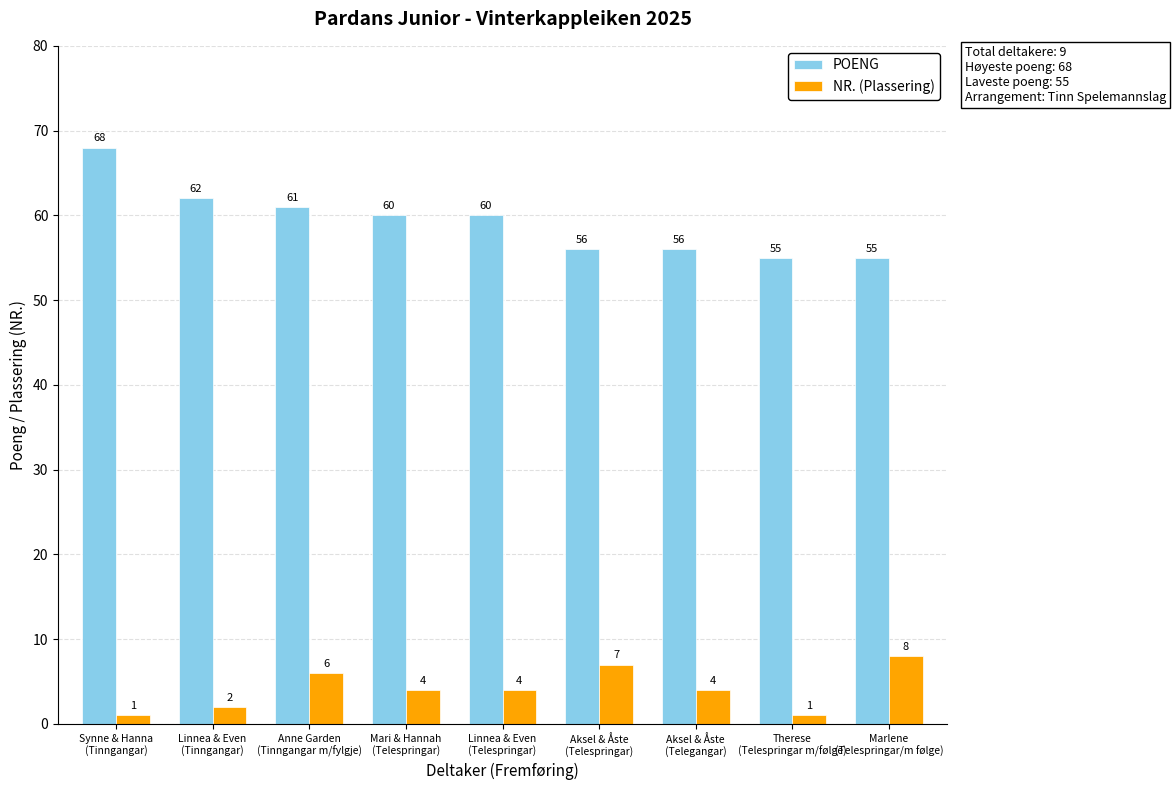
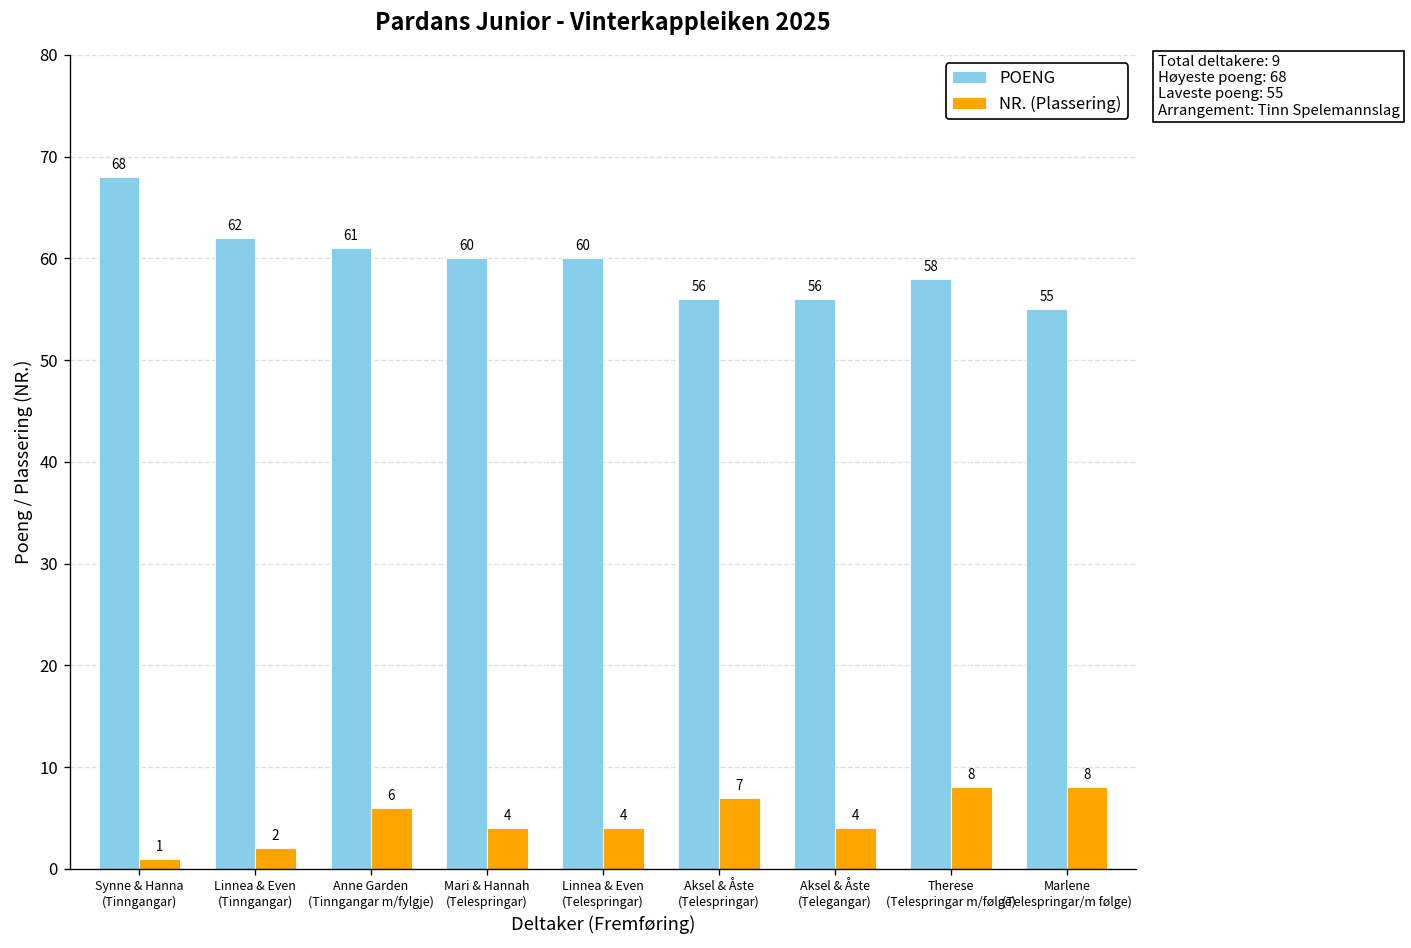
  {
    "POENG": {
      "Synne & Hanna (Tinngangar)": 68,
      "Linnea & Even (Tinngangar)": 62,
      "Anne Garden (Tinngangar m/fylgje)": 61,
      "Mari & Hannah (Telespringar)": 60,
      "Linnea & Even (Telespringar)": 60,
      "Aksel & Åste (Telespringar)": 56,
      "Aksel & Åste (Telegangar)": 56,
-     "Therese (Telespringar m/følge)": 55,
+     "Therese (Telespringar m/følge)": 58,
      "Marlene (Telespringar/m følge)": 55
    },
    "NR. (Plassering)": {
      "Synne & Hanna (Tinngangar)": 1,
      "Linnea & Even (Tinngangar)": 2,
      "Anne Garden (Tinngangar m/fylgje)": 6,
      "Mari & Hannah (Telespringar)": 4,
      "Linnea & Even (Telespringar)": 4,
      "Aksel & Åste (Telespringar)": 7,
      "Aksel & Åste (Telegangar)": 4,
-     "Therese (Telespringar m/følge)": 1,
+     "Therese (Telespringar m/følge)": 8,
      "Marlene (Telespringar/m følge)": 8
    }
  }
